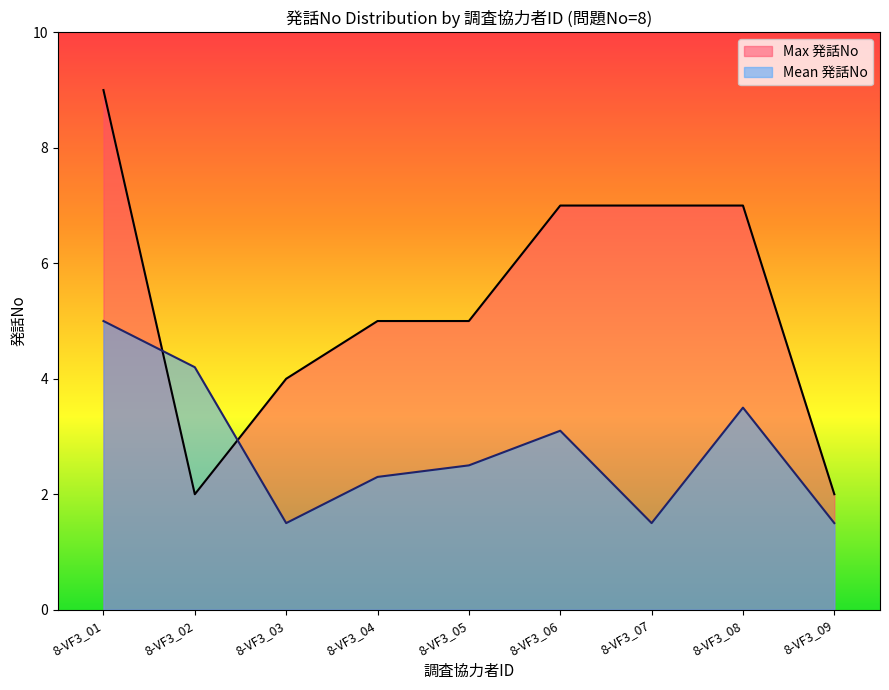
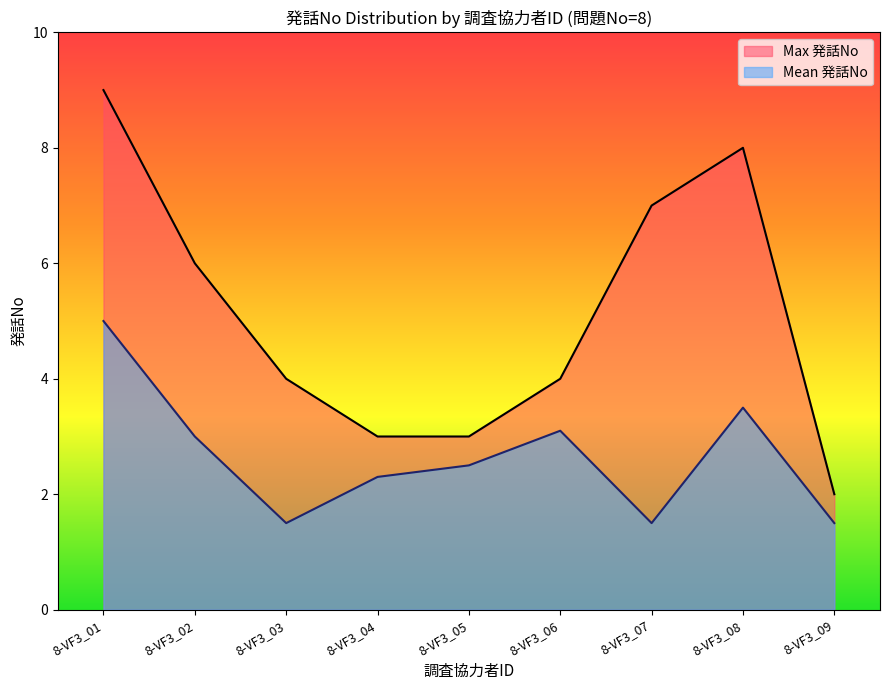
  {
    "Max 発話No": {
      "8-VF3_01": 9,
-     "8-VF3_02": 2,
+     "8-VF3_02": 6,
      "8-VF3_03": 4,
-     "8-VF3_04": 5,
-     "8-VF3_05": 5,
-     "8-VF3_06": 7,
+     "8-VF3_04": 3,
+     "8-VF3_05": 3,
+     "8-VF3_06": 4,
      "8-VF3_07": 7,
-     "8-VF3_08": 7,
+     "8-VF3_08": 8,
      "8-VF3_09": 2
    },
    "Mean 発話No": {
      "8-VF3_01": 5.0,
-     "8-VF3_02": 4.2,
+     "8-VF3_02": 3.0,
      "8-VF3_03": 1.5,
      "8-VF3_04": 2.3,
      "8-VF3_05": 2.5,
      "8-VF3_06": 3.1,
      "8-VF3_07": 1.5,
      "8-VF3_08": 3.5,
      "8-VF3_09": 1.5
    }
  }
